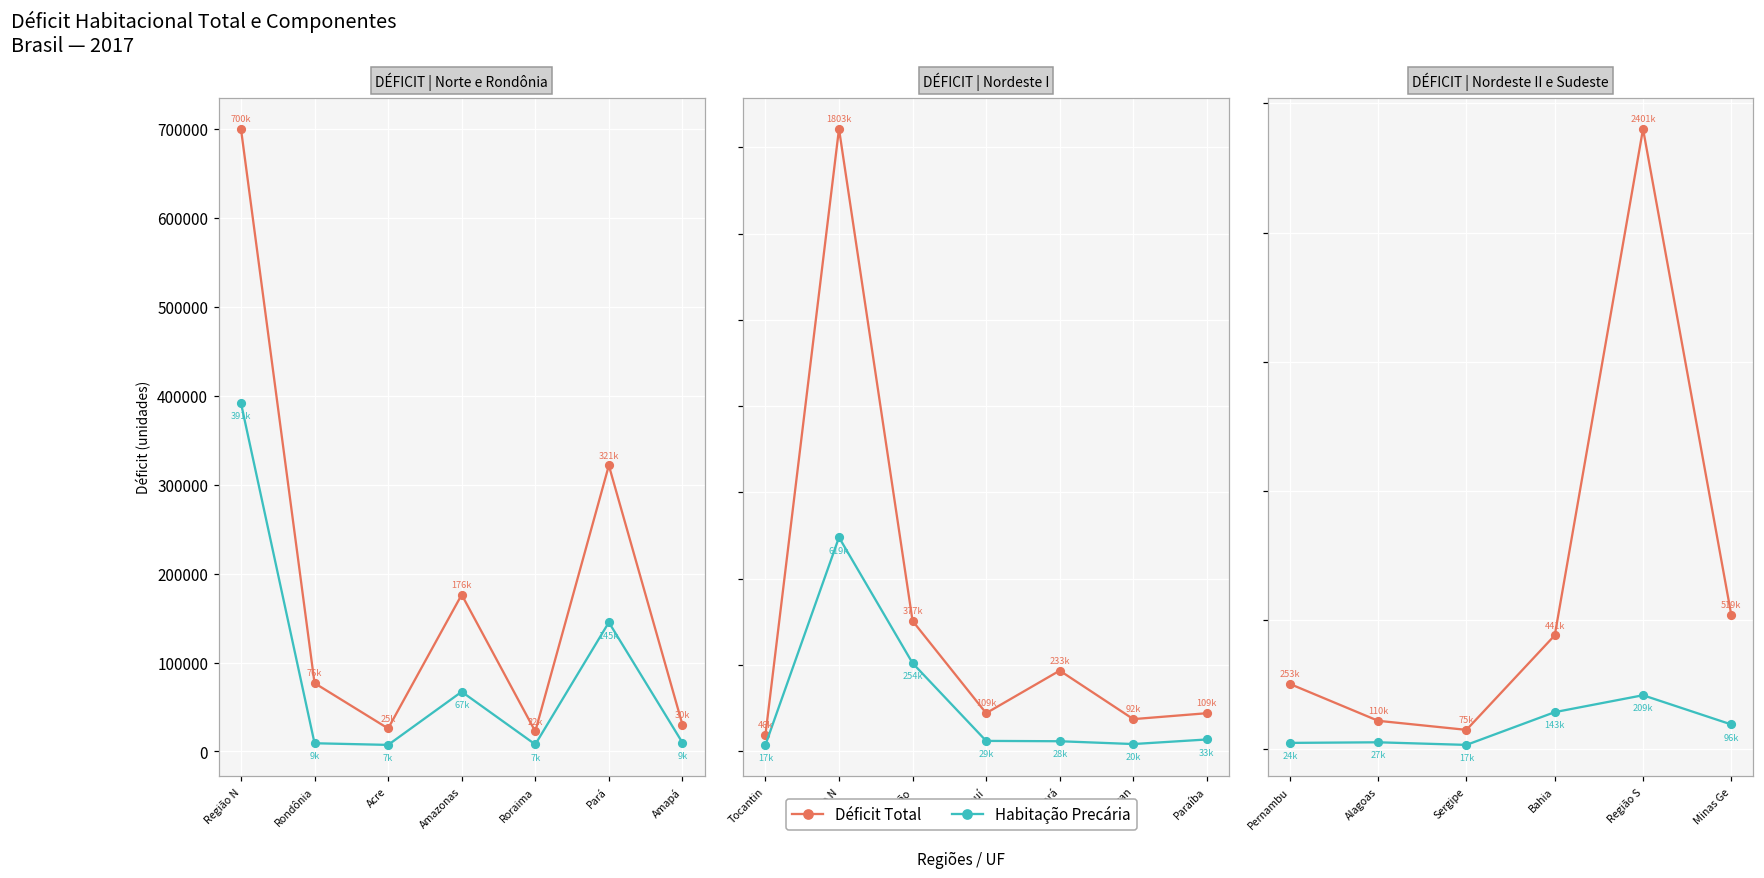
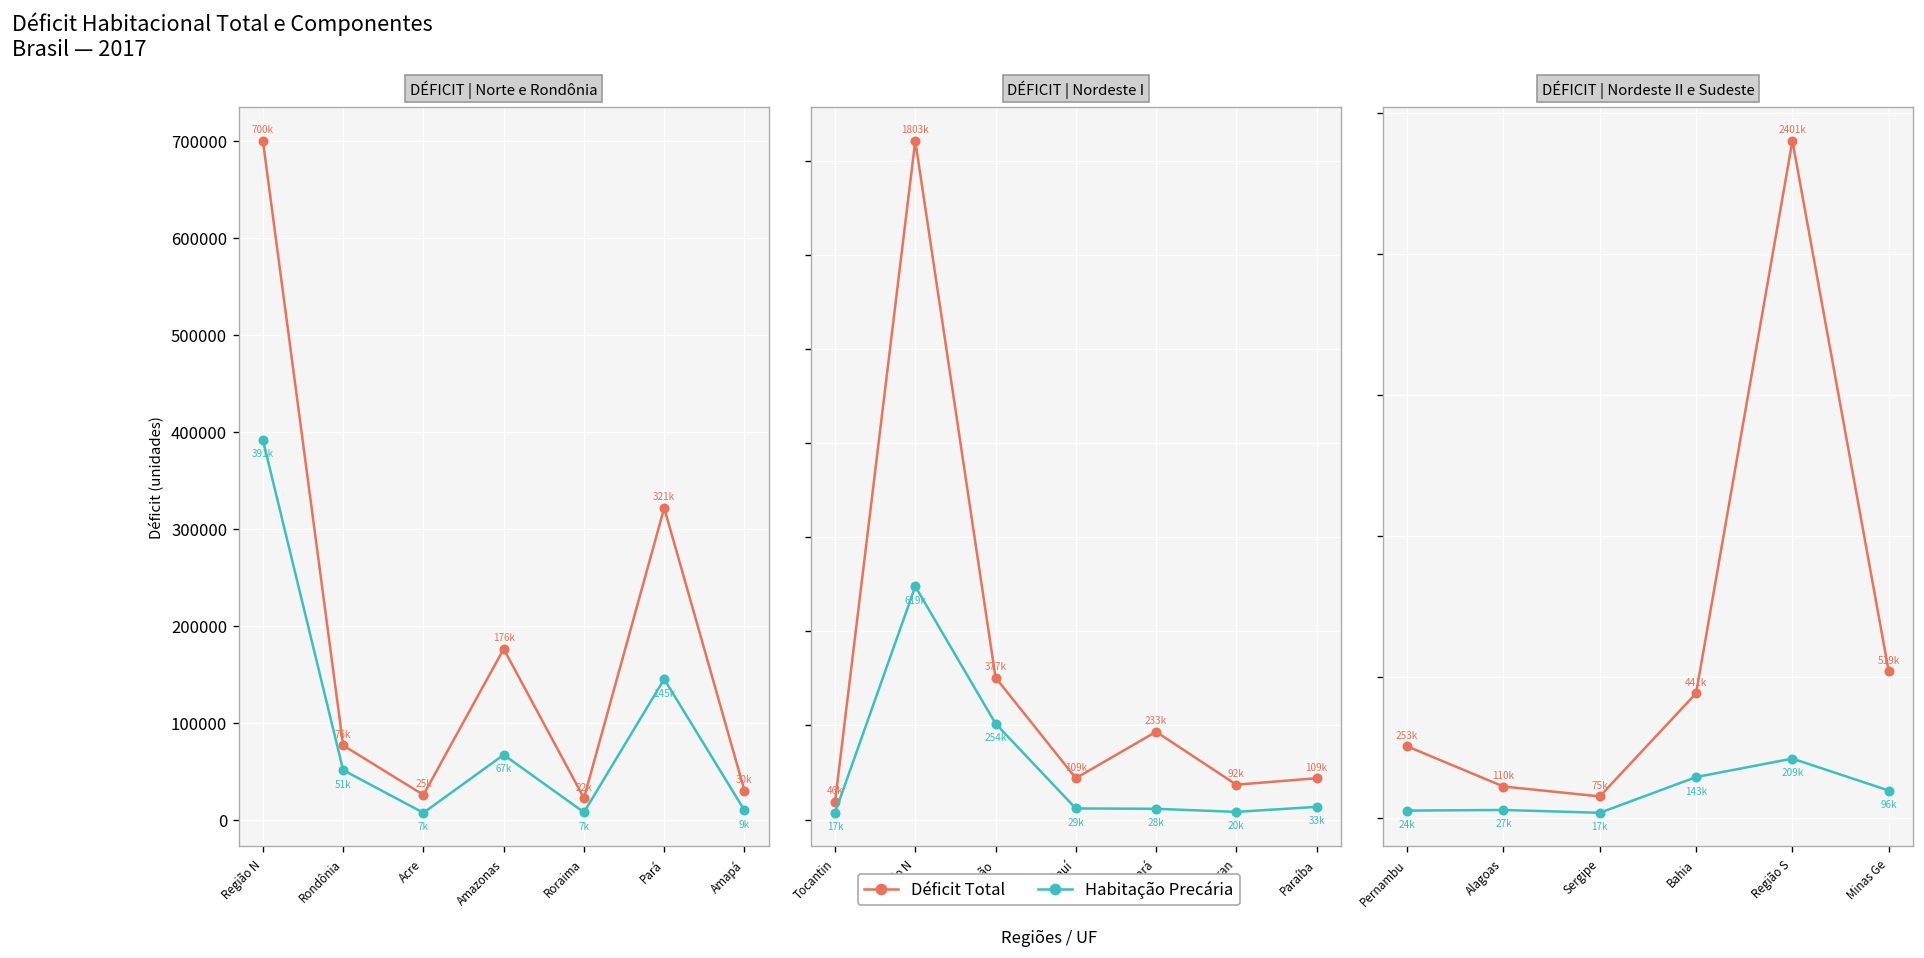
  {
    "DÉFICIT | Norte e Rondônia": {
      "Déficit Total": {
        "Região N": "700k",
        "Amazonas": "176k",
        "Amapá": "30k"
      },
      "Habitação Precária": {
-       "Rondônia": "9k",
+       "Rondônia": "51k",
        "Acre": "7k",
        "Amazonas": "67k",
        "Pará": "145k"
      }
    },
    "DÉFICIT | Nordeste I": {
      "Déficit Total": {
        "Região N": "1803k",
        "Maranhão": "377k",
        "Ceará": "233k"
      },
      "Habitação Precária": {
        "Região N": "619k",
        "Rio Gran": "20k"
      }
    },
    "DÉFICIT | Nordeste II e Sudeste": {
      "Déficit Total": {
        "Pernambu": "253k",
        "Alagoas": "110k",
        "Sergipe": "75k",
        "Bahia": "441k",
        "Região S": "2401k",
        "Minas Ge": "519k"
      },
      "Habitação Precária": {
        "Alagoas": "27k",
        "Sergipe": "17k",
        "Região S": "209k",
        "Minas Ge": "96k"
      }
    }
  }
